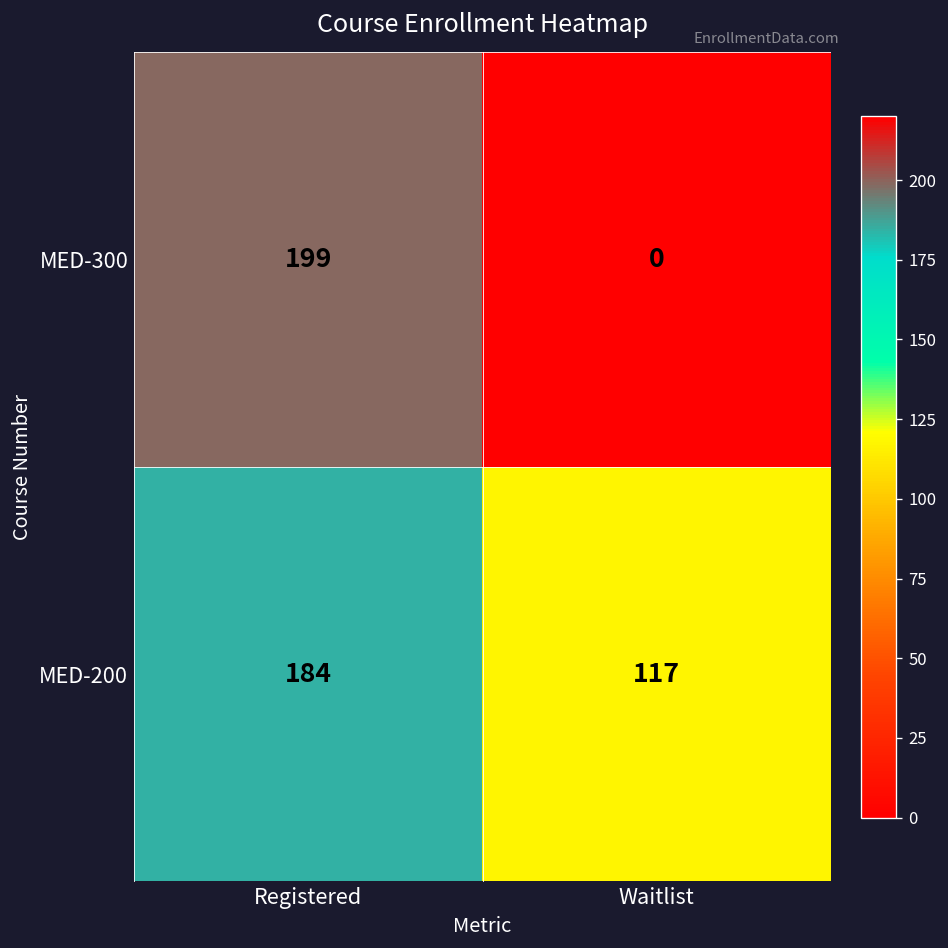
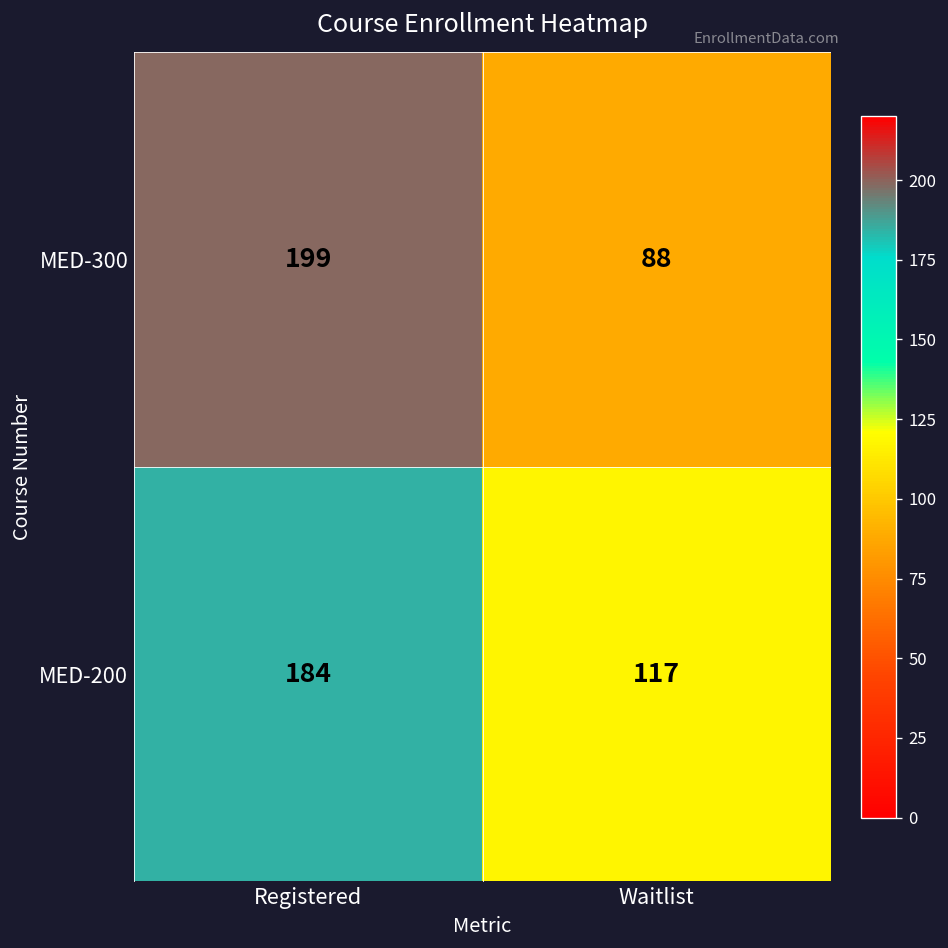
  {
    "MED-300": {
      "Registered": 199,
-     "Waitlist": 0
+     "Waitlist": 88
    },
    "MED-200": {
      "Registered": 184,
      "Waitlist": 117
    }
  }
